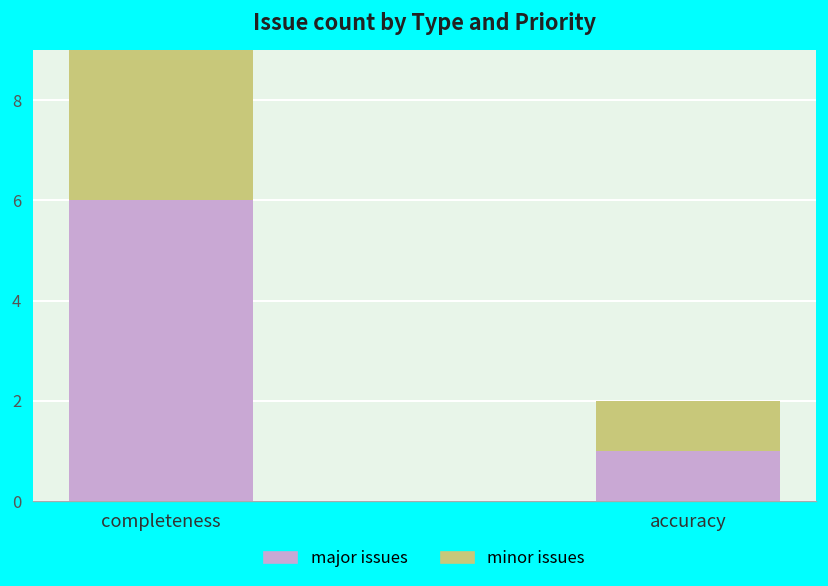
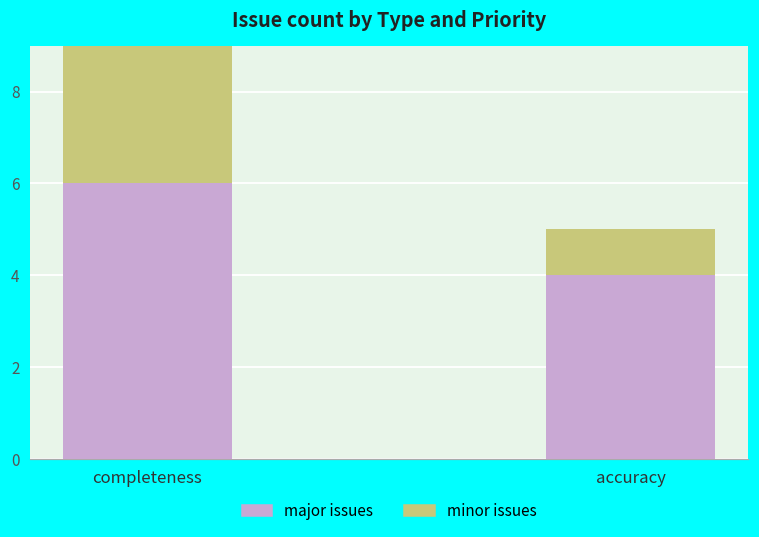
  {
    "major issues": {
      "completeness": 6,
-     "accuracy": 1
+     "accuracy": 4
    }
  }
